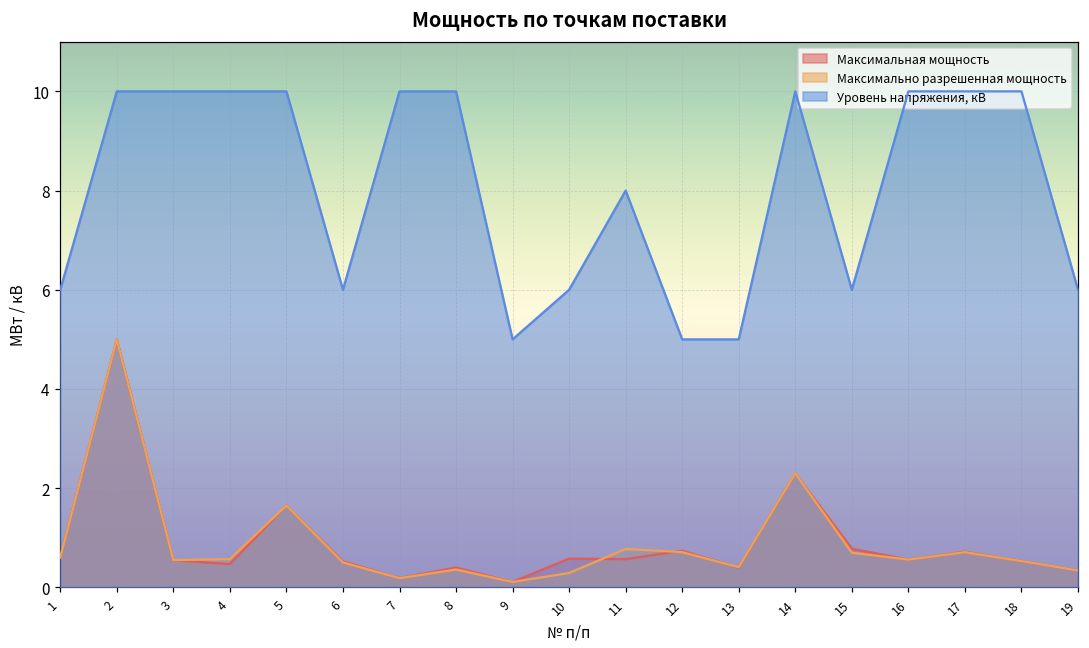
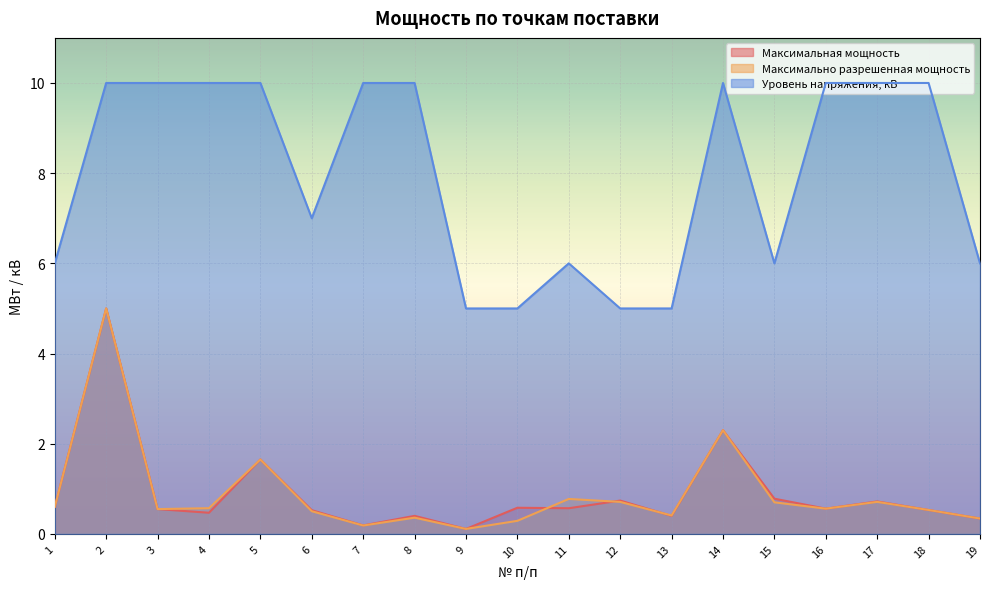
  {
    "Уровень напряжения, кВ": {
      "1": 6,
      "2": 10,
      "3": 10,
      "4": 10,
      "5": 10,
-     "6": 6,
+     "6": 7,
      "7": 10,
      "8": 10,
      "9": 5,
-     "10": 6,
-     "11": 8,
+     "10": 5,
+     "11": 6,
      "12": 5,
      "13": 5,
      "14": 10,
      "15": 6,
      "19": 6
    }
  }
